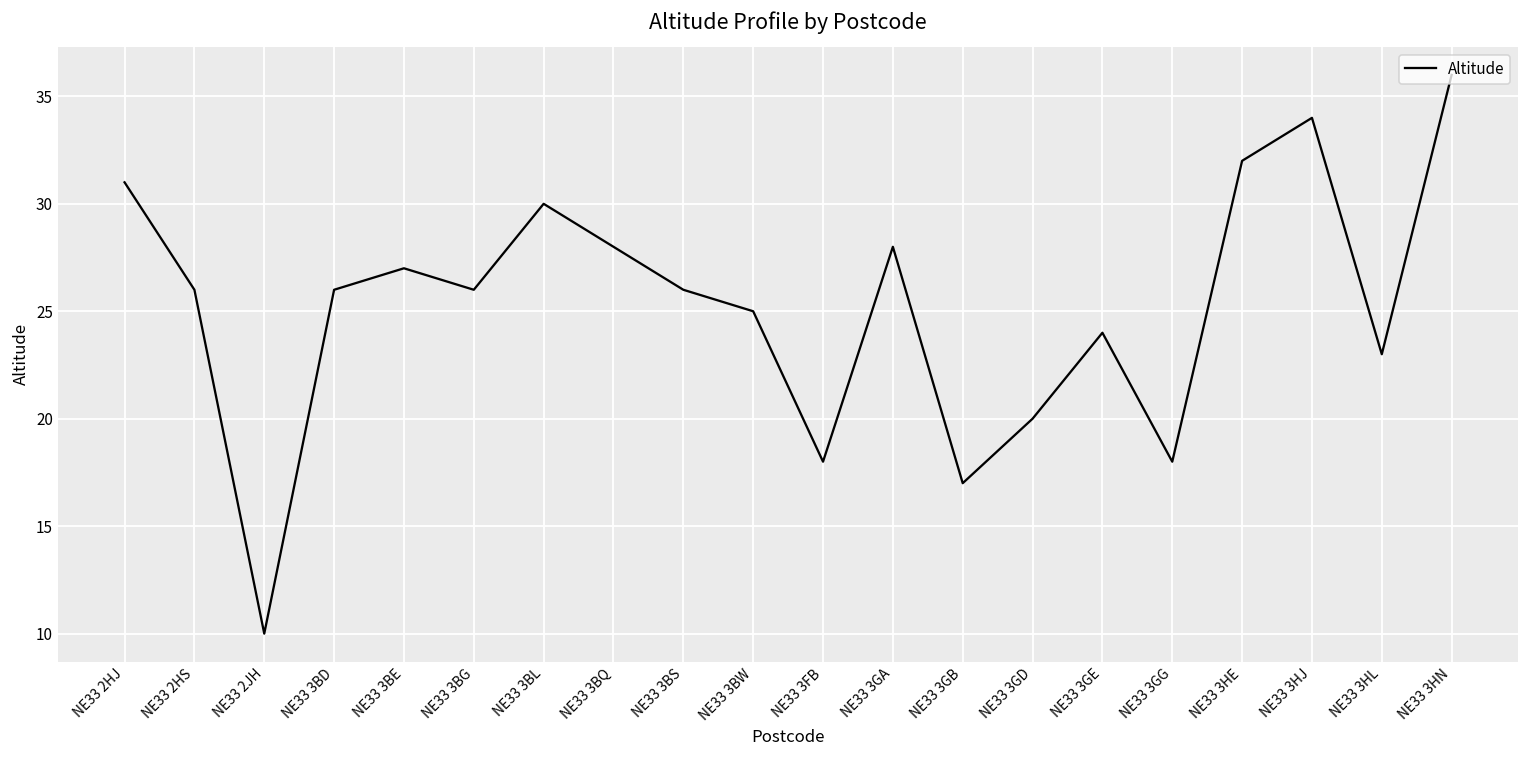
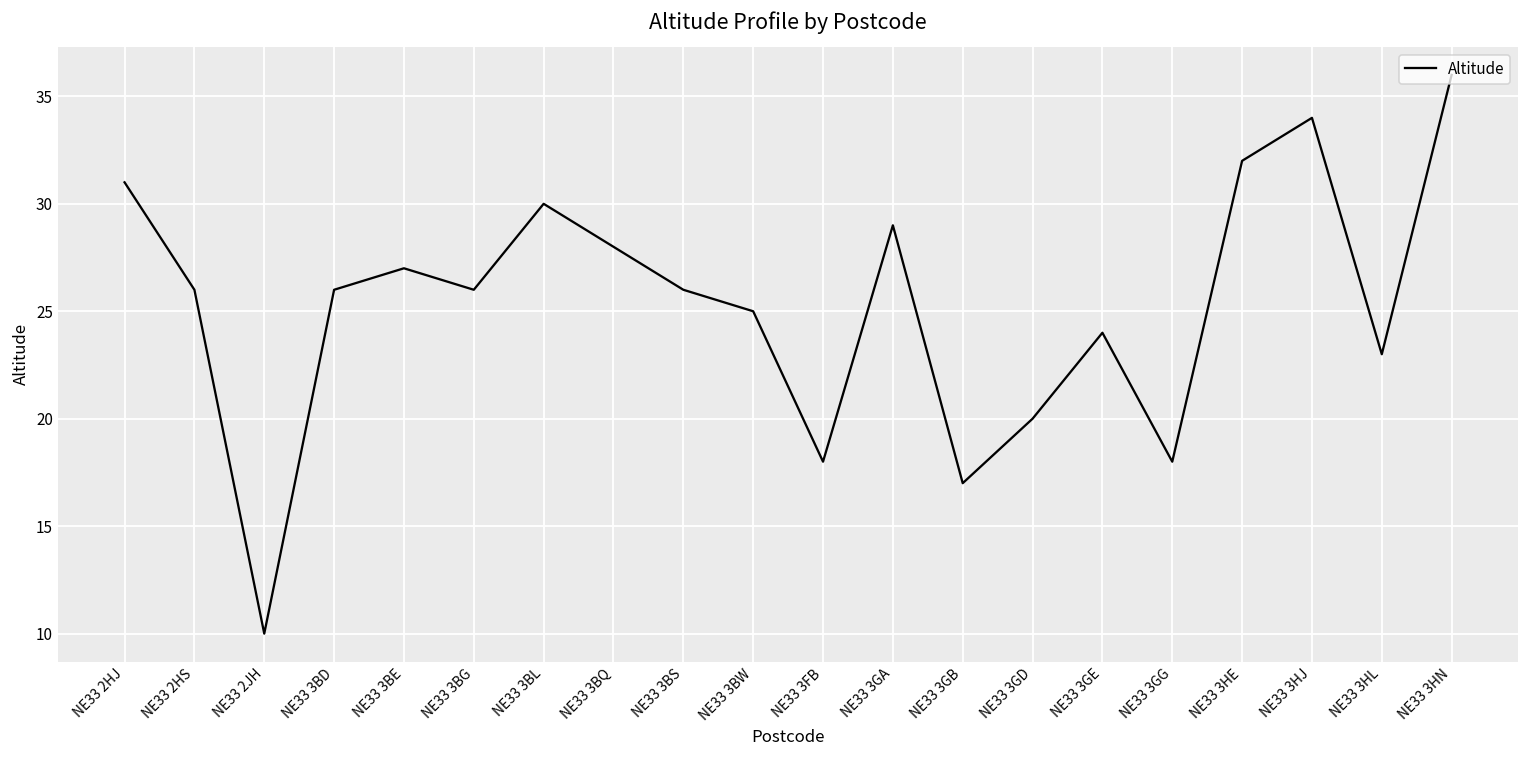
  {
    "NE33 2HJ": 31,
    "NE33 2HS": 26,
    "NE33 2JH": 10,
    "NE33 3BD": 26,
    "NE33 3BE": 27,
    "NE33 3BG": 26,
    "NE33 3BL": 30,
    "NE33 3BQ": 28,
    "NE33 3BS": 26,
    "NE33 3BW": 25,
    "NE33 3FB": 18,
-   "NE33 3GA": 28,
+   "NE33 3GA": 29,
    "NE33 3GB": 17,
    "NE33 3GD": 20,
    "NE33 3GE": 24,
    "NE33 3GG": 18,
    "NE33 3HE": 32,
    "NE33 3HJ": 34,
    "NE33 3HL": 23
  }
